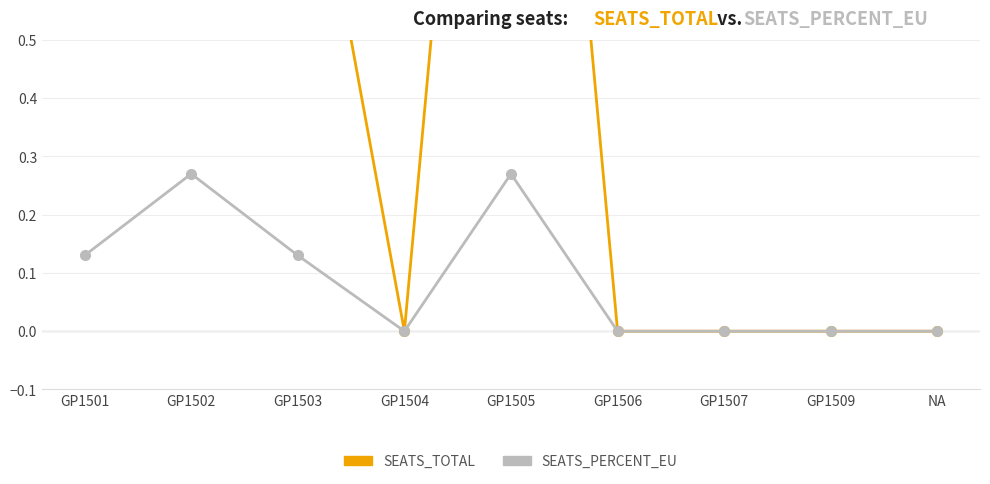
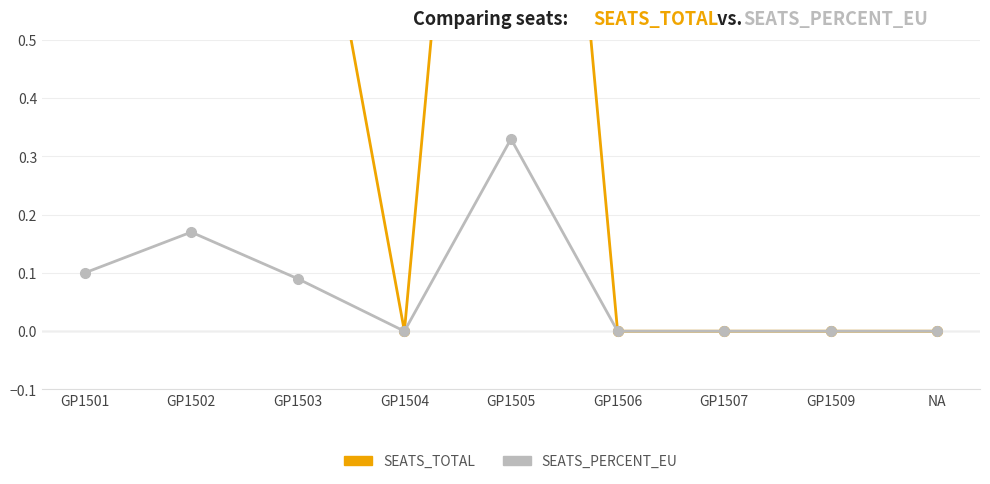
  {
    "SEATS_PERCENT_EU": {
-     "GP1501": 0.13,
-     "GP1502": 0.27,
-     "GP1503": 0.13,
-     "GP1505": 0.27
+     "GP1501": 0.10,
+     "GP1502": 0.17,
+     "GP1503": 0.09,
+     "GP1505": 0.33
    }
  }
